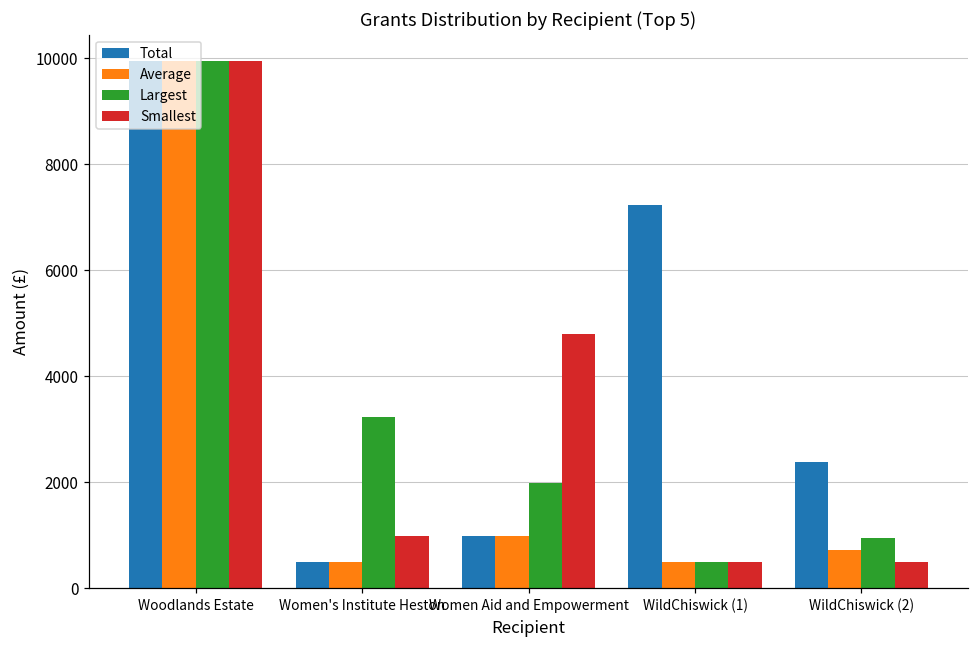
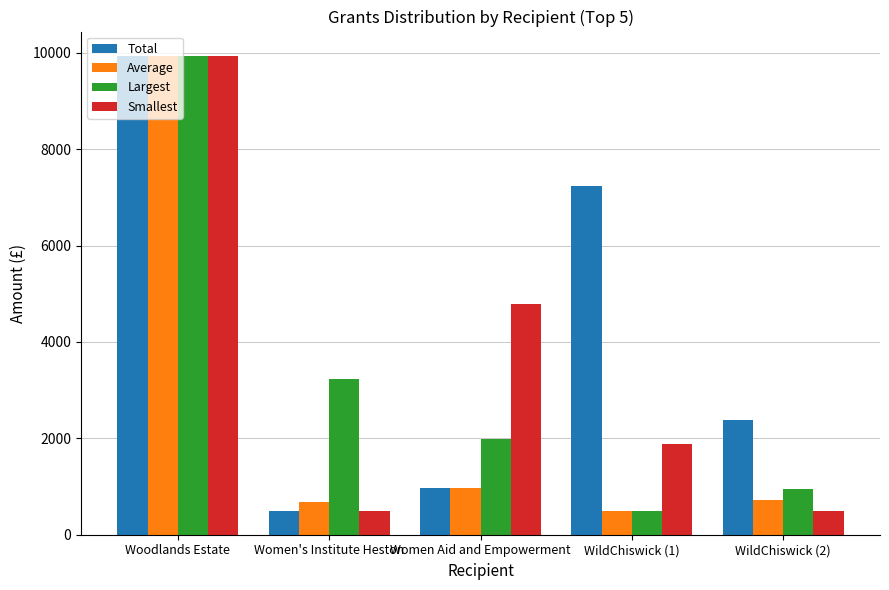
  {
    "Total": {
      "Women's Institute Heston": 500,
      "Women Aid and Empowerment": 1000,
      "WildChiswick (1)": 7200,
      "WildChiswick (2)": 2400
    },
    "Average": {
-     "Women's Institute Heston": 500,
+     "Women's Institute Heston": 700,
      "Women Aid and Empowerment": 1000,
      "WildChiswick (1)": 500,
      "WildChiswick (2)": 700
    },
    "Largest": {
      "Woodlands Estate": 9900,
      "Women's Institute Heston": 3200,
      "Women Aid and Empowerment": 2000,
      "WildChiswick (1)": 500,
      "WildChiswick (2)": 1000
    },
    "Smallest": {
      "Woodlands Estate": 9900,
-     "Women's Institute Heston": 1000,
+     "Women's Institute Heston": 500,
      "Women Aid and Empowerment": 4800,
-     "WildChiswick (1)": 500,
+     "WildChiswick (1)": 1900,
      "WildChiswick (2)": 500
    }
  }
